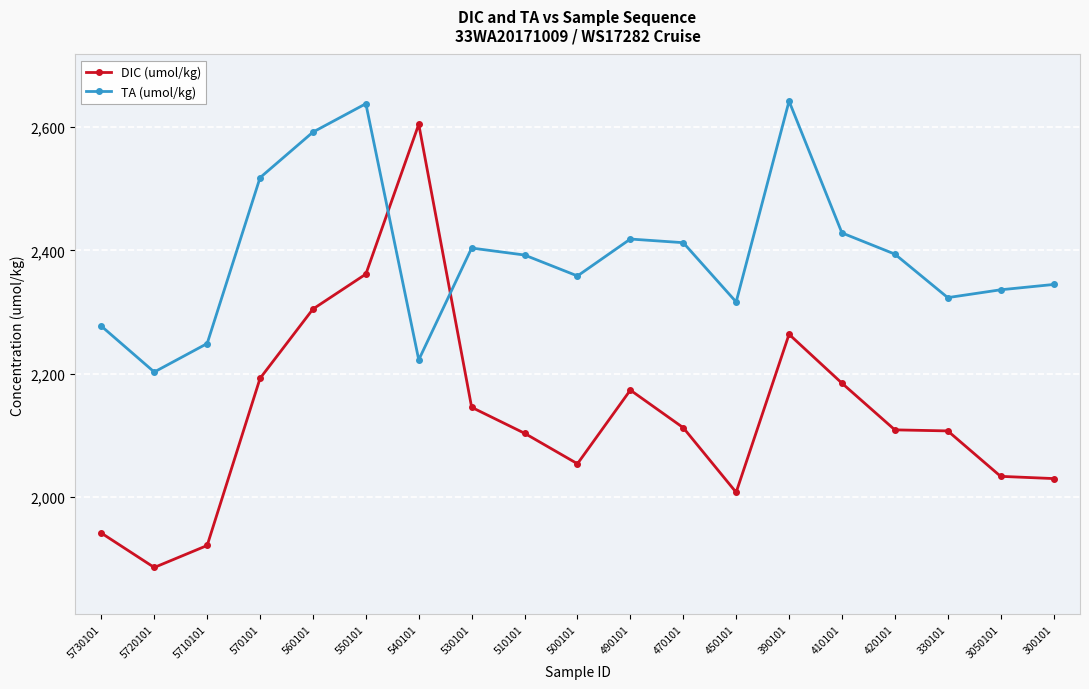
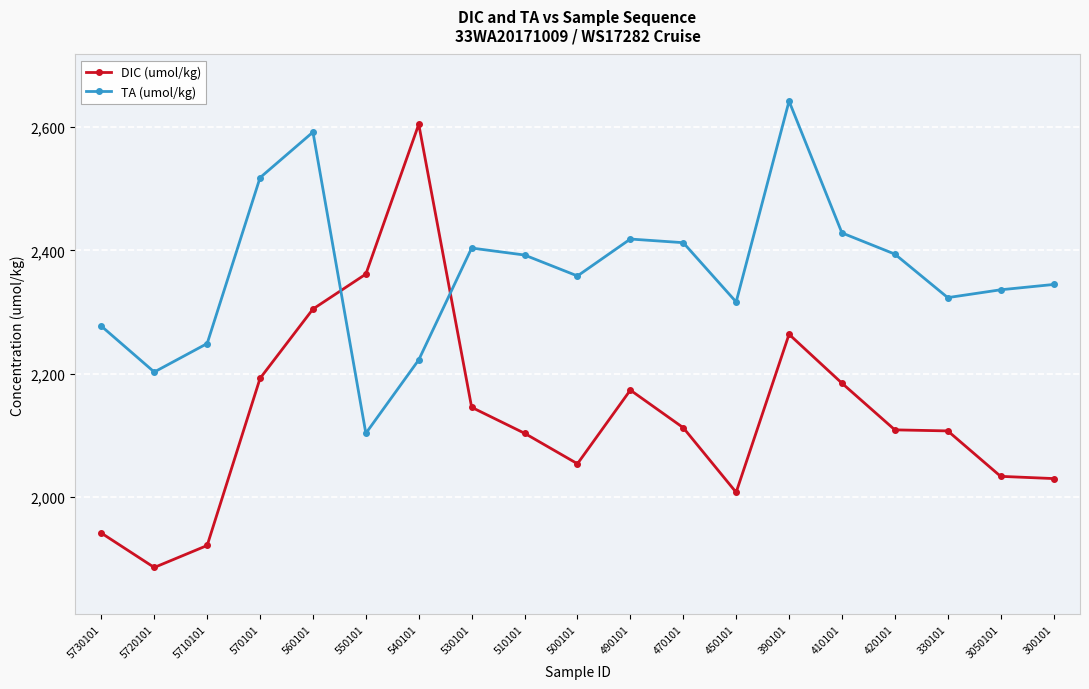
  {
    "DIC (umol/kg)": {
      "5730101": "1,940",
      "5720101": "1,890",
      "5710101": "1,920",
      "570101": "2,190",
      "560101": "2,300",
      "550101": "2,360",
      "540101": "2,600",
      "530101": "2,150",
      "510101": "2,100",
      "500101": "2,050",
      "490101": "2,170",
      "470101": "2,110",
      "450101": "2,010",
      "390101": "2,260",
      "410101": "2,180",
      "420101": "2,110",
      "330101": "2,110",
      "3050101": "2,030",
      "300101": "2,030"
    },
    "TA (umol/kg)": {
      "5730101": "2,280",
      "5720101": "2,200",
      "5710101": "2,250",
      "570101": "2,520",
      "560101": "2,590",
-     "550101": "2,640",
+     "550101": "2,100",
      "540101": "2,220",
      "530101": "2,400",
      "510101": "2,390",
      "500101": "2,360",
      "490101": "2,420",
      "470101": "2,410",
      "450101": "2,320",
      "390101": "2,640",
      "410101": "2,430",
      "420101": "2,390",
      "330101": "2,320",
      "3050101": "2,340",
      "300101": "2,340"
    }
  }
